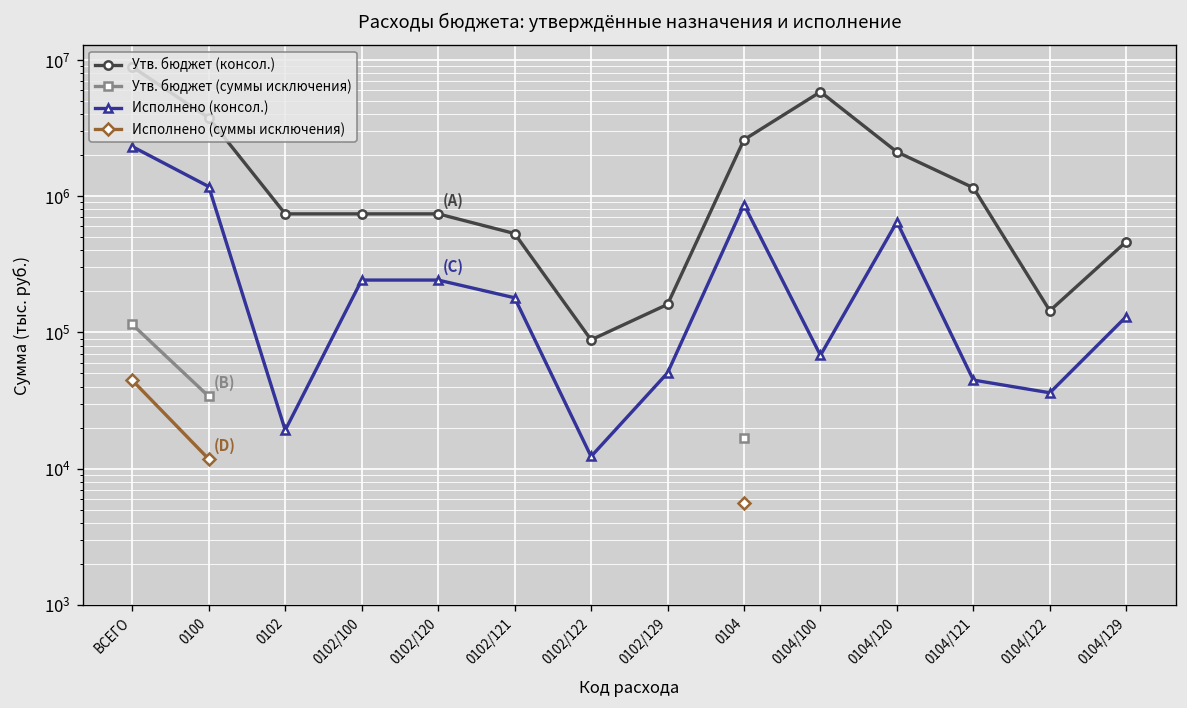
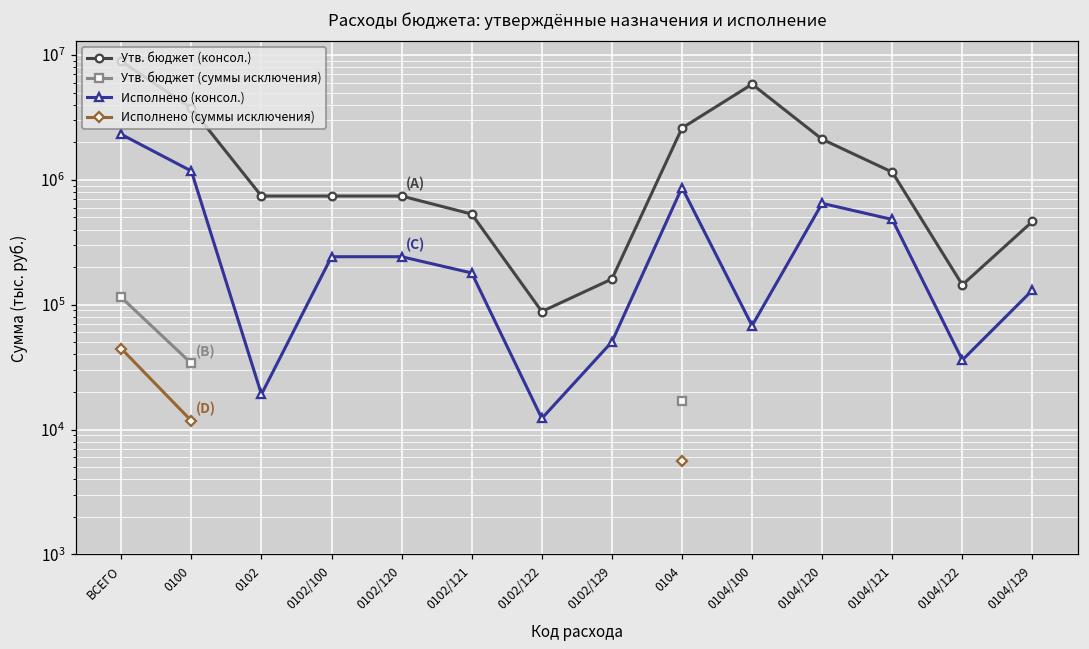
  {
    "Утв. бюджет (консол.)": {
      "0102": 700000,
      "0102/100": 700000,
      "0102/120": 700000,
      "0102/121": 500000,
      "0102/122": 90000,
      "0102/129": 160000,
      "0104": 2600000,
      "0104/100": 6000000,
      "0104/120": 2100000,
      "0104/121": 1200000,
      "0104/122": 140000,
      "0104/129": 460000
    },
    "Утв. бюджет (суммы исключения)": {
      "ВСЕГО": 110000,
      "0100": 34000,
      "0104": 17000
    },
    "Исполнено (консол.)": {
      "ВСЕГО": 2300000,
      "0100": 1200000,
      "0102": 19000,
      "0102/100": 240000,
      "0102/120": 240000,
      "0102/121": 180000,
      "0102/122": 12000,
      "0102/129": 50000,
      "0104": 900000,
      "0104/100": 70000,
      "0104/120": 600000,
-     "0104/121": 45000,
+     "0104/121": 480000,
      "0104/122": 36000,
      "0104/129": 130000
    },
    "Исполнено (суммы исключения)": {
      "ВСЕГО": 45000,
      "0100": 12000,
      "0104": 6000
    }
  }
